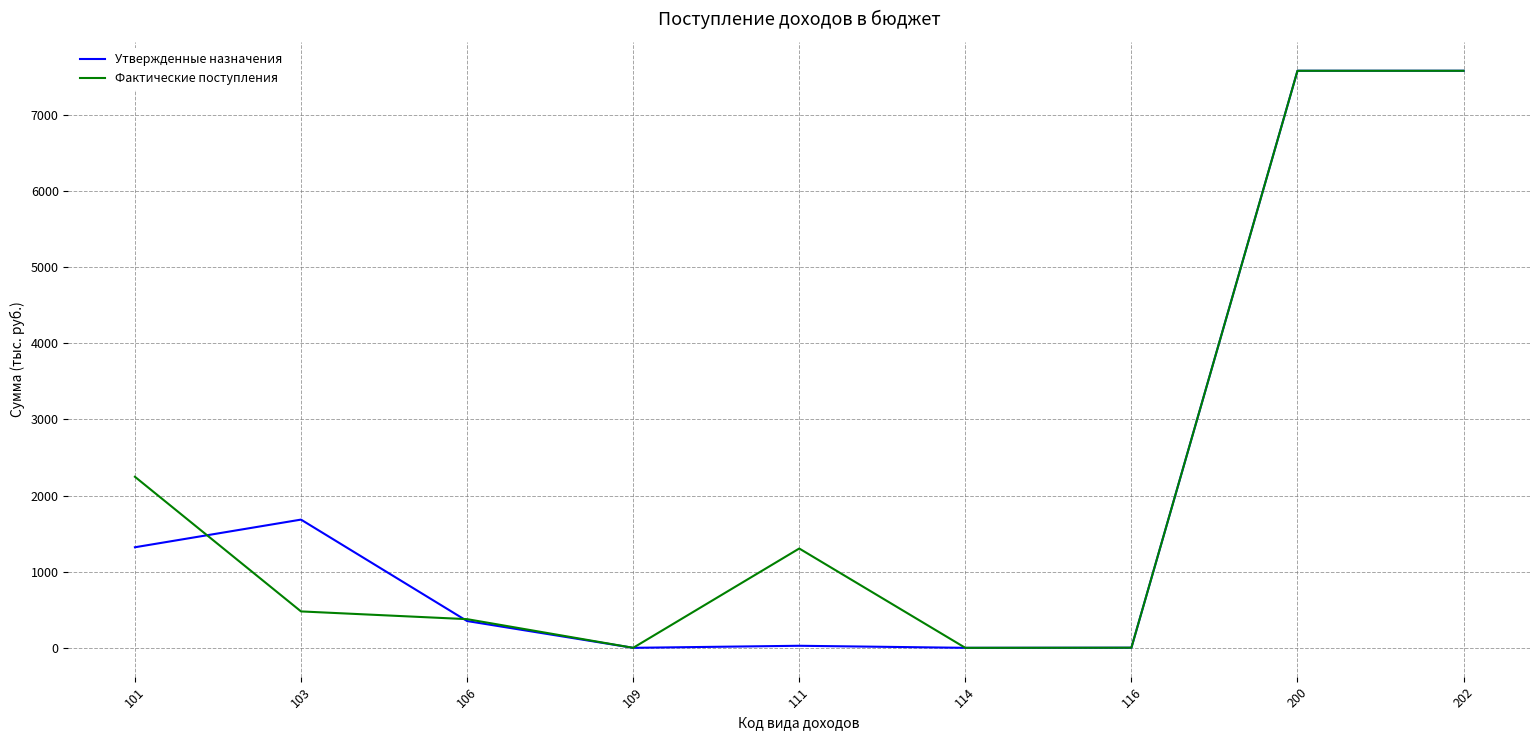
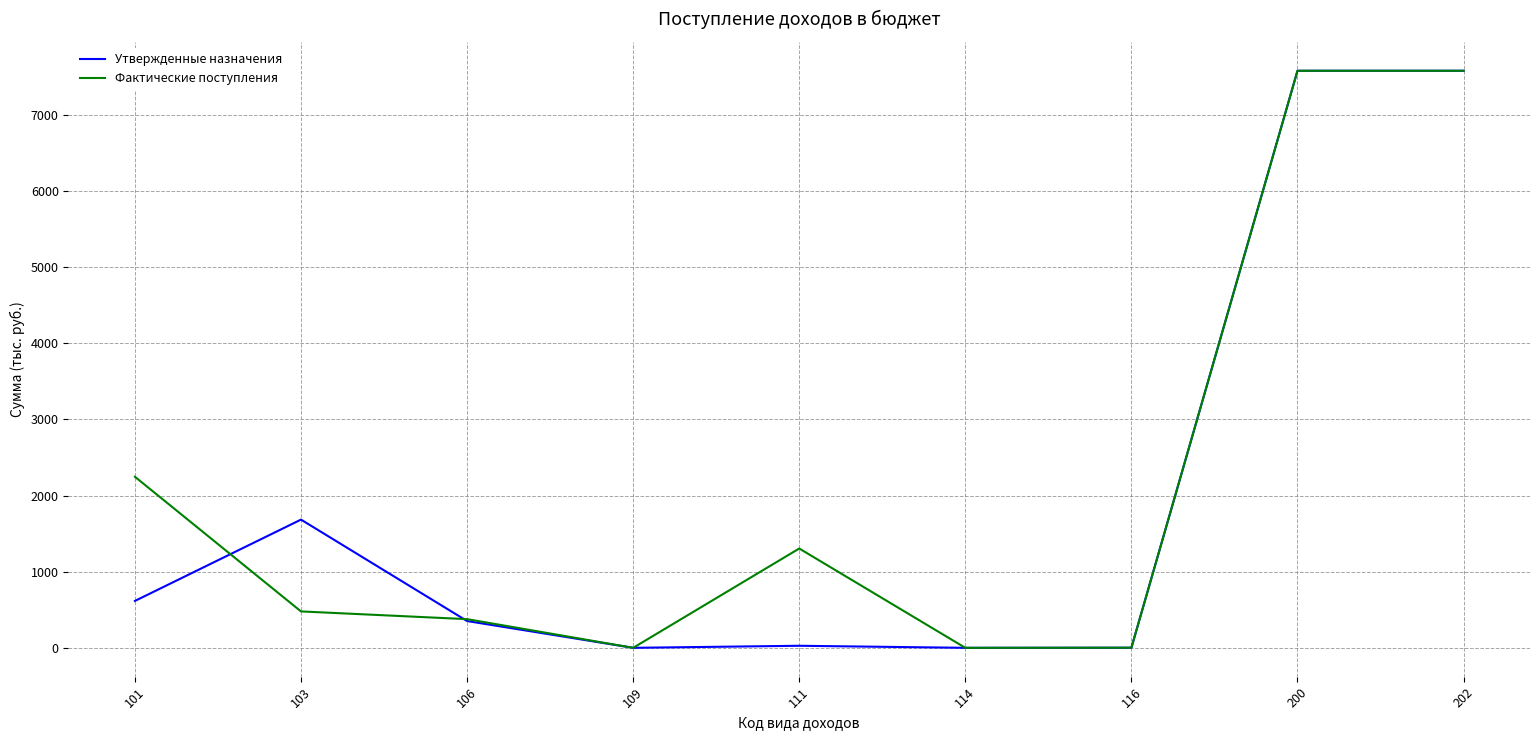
  {
    "Утвержденные назначения": {
-     "101": 1300,
+     "101": 600,
      "103": 1700,
      "111": 0
    },
    "Фактические поступления": {
      "101": 2200,
      "103": 500,
      "111": 1300
    }
  }
